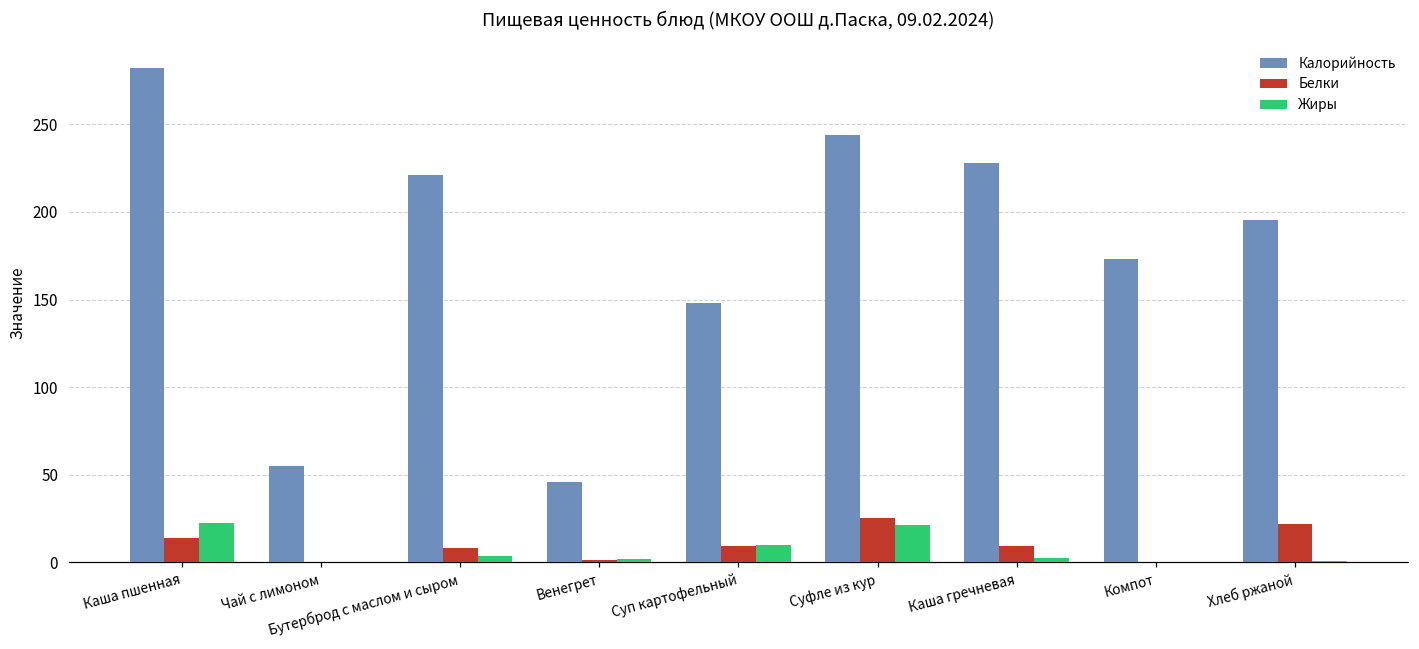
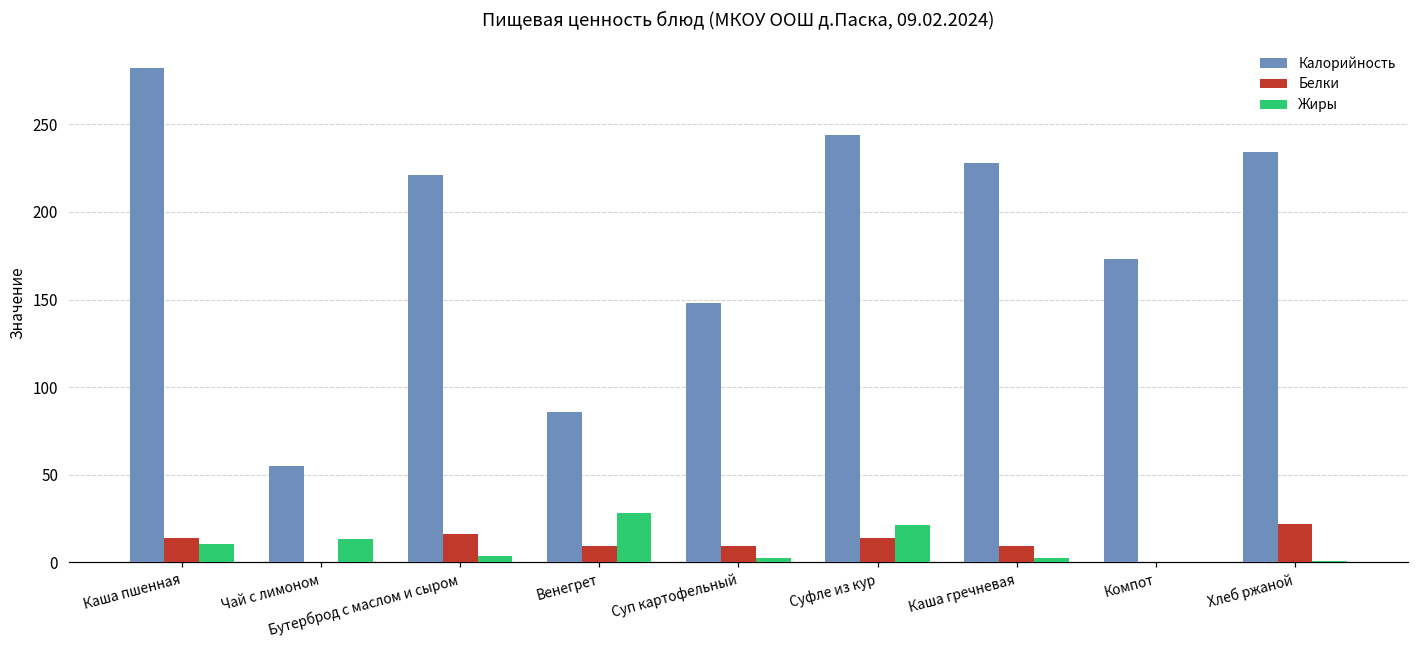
  {
    "Калорийность": {
      "Каша пшенная": 282,
      "Чай с лимоном": 55,
      "Бутерброд с маслом и сыром": 221,
-     "Венегрет": 46,
+     "Венегрет": 86,
      "Суп картофельный": 148,
      "Суфле из кур": 244,
      "Каша гречневая": 228,
      "Компот": 173,
-     "Хлеб ржаной": 195
+     "Хлеб ржаной": 235
    },
    "Белки": {
      "Каша пшенная": 14,
-     "Бутерброд с маслом и сыром": 8,
-     "Венегрет": 1,
+     "Бутерброд с маслом и сыром": 16,
+     "Венегрет": 9,
      "Суп картофельный": 10,
-     "Суфле из кур": 26,
+     "Суфле из кур": 14,
      "Каша гречневая": 10,
      "Хлеб ржаной": 22
    },
    "Жиры": {
-     "Каша пшенная": 22,
-     "Чай с лимоном": 0,
+     "Каша пшенная": 10,
+     "Чай с лимоном": 13,
      "Бутерброд с маслом и сыром": 4,
-     "Венегрет": 2,
-     "Суп картофельный": 10,
+     "Венегрет": 28,
+     "Суп картофельный": 3,
      "Суфле из кур": 21,
      "Каша гречневая": 3,
      "Компот": 0
    }
  }
